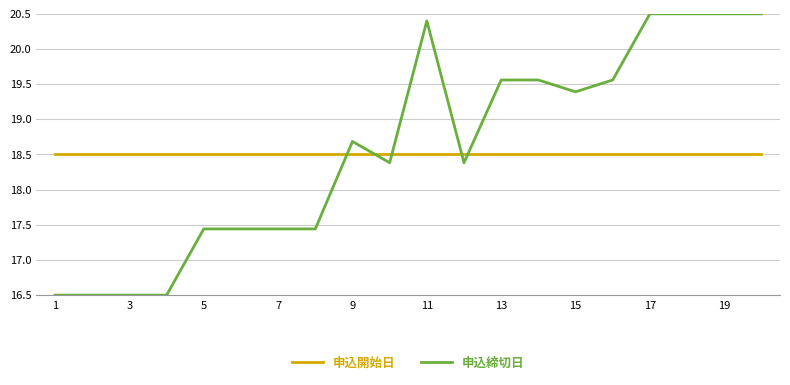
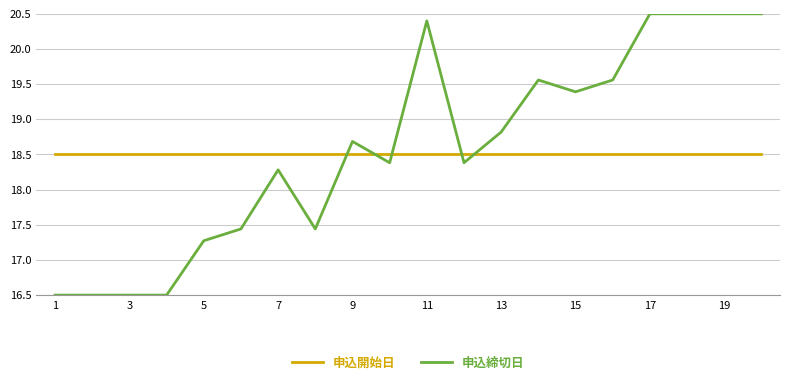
  {
    "申込開始日": {
      "1": 18.5,
      "3": 18.5,
      "5": 18.5,
      "7": 18.5,
      "9": 18.5,
      "11": 18.5,
      "13": 18.5,
      "15": 18.5,
      "17": 18.5,
      "19": 18.5
    },
    "申込締切日": {
      "1": 16.5,
      "3": 16.5,
-     "5": 17.4,
-     "7": 17.4,
+     "5": 17.3,
+     "7": 18.3,
      "9": 18.7,
      "11": 20.4,
-     "13": 19.6,
+     "13": 18.8,
      "15": 19.4,
      "17": 20.5,
      "19": 20.5
    }
  }
